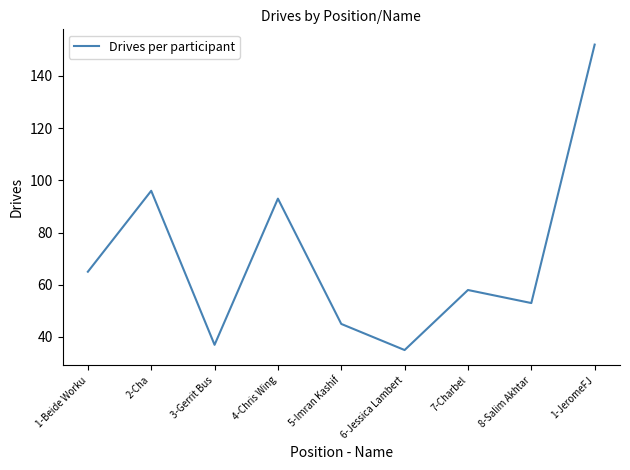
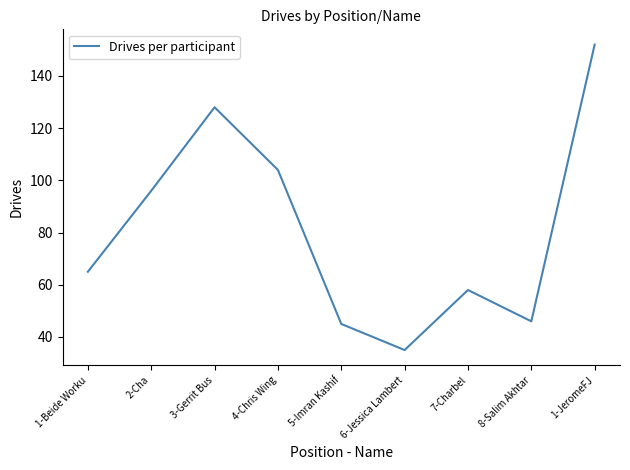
  {
    "1-Beide Worku": 65,
    "2-Cha": 96,
-   "3-Gerrit Bus": 37,
-   "4-Chris Wing": 93,
+   "3-Gerrit Bus": 128,
+   "4-Chris Wing": 104,
    "5-Imran Kashif": 45,
    "6-Jessica Lambert": 35,
    "7-Charbel": 58,
-   "8-Salim Akhtar": 53,
+   "8-Salim Akhtar": 46,
    "1-JeromeFJ": 152
  }
